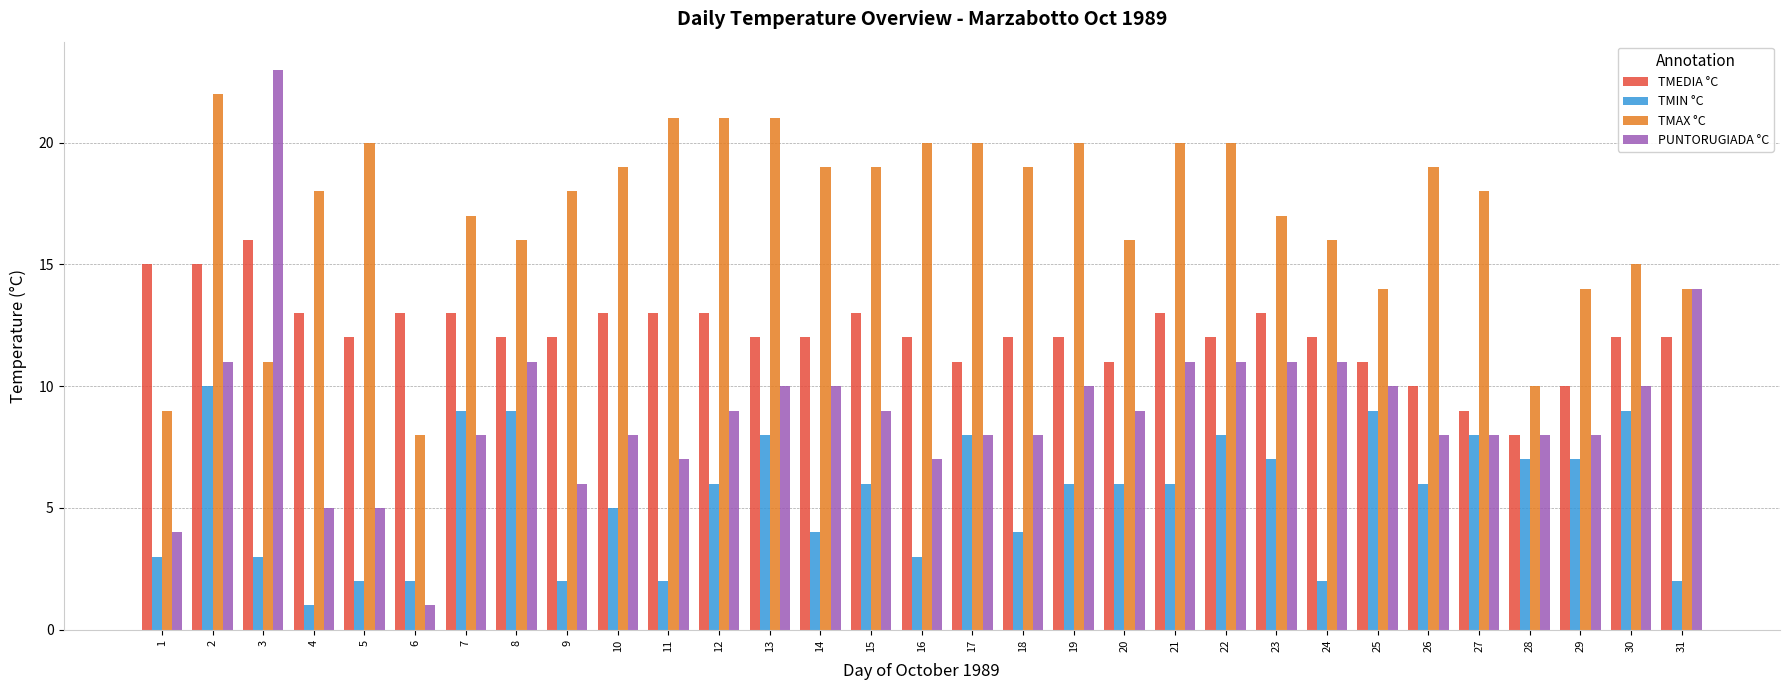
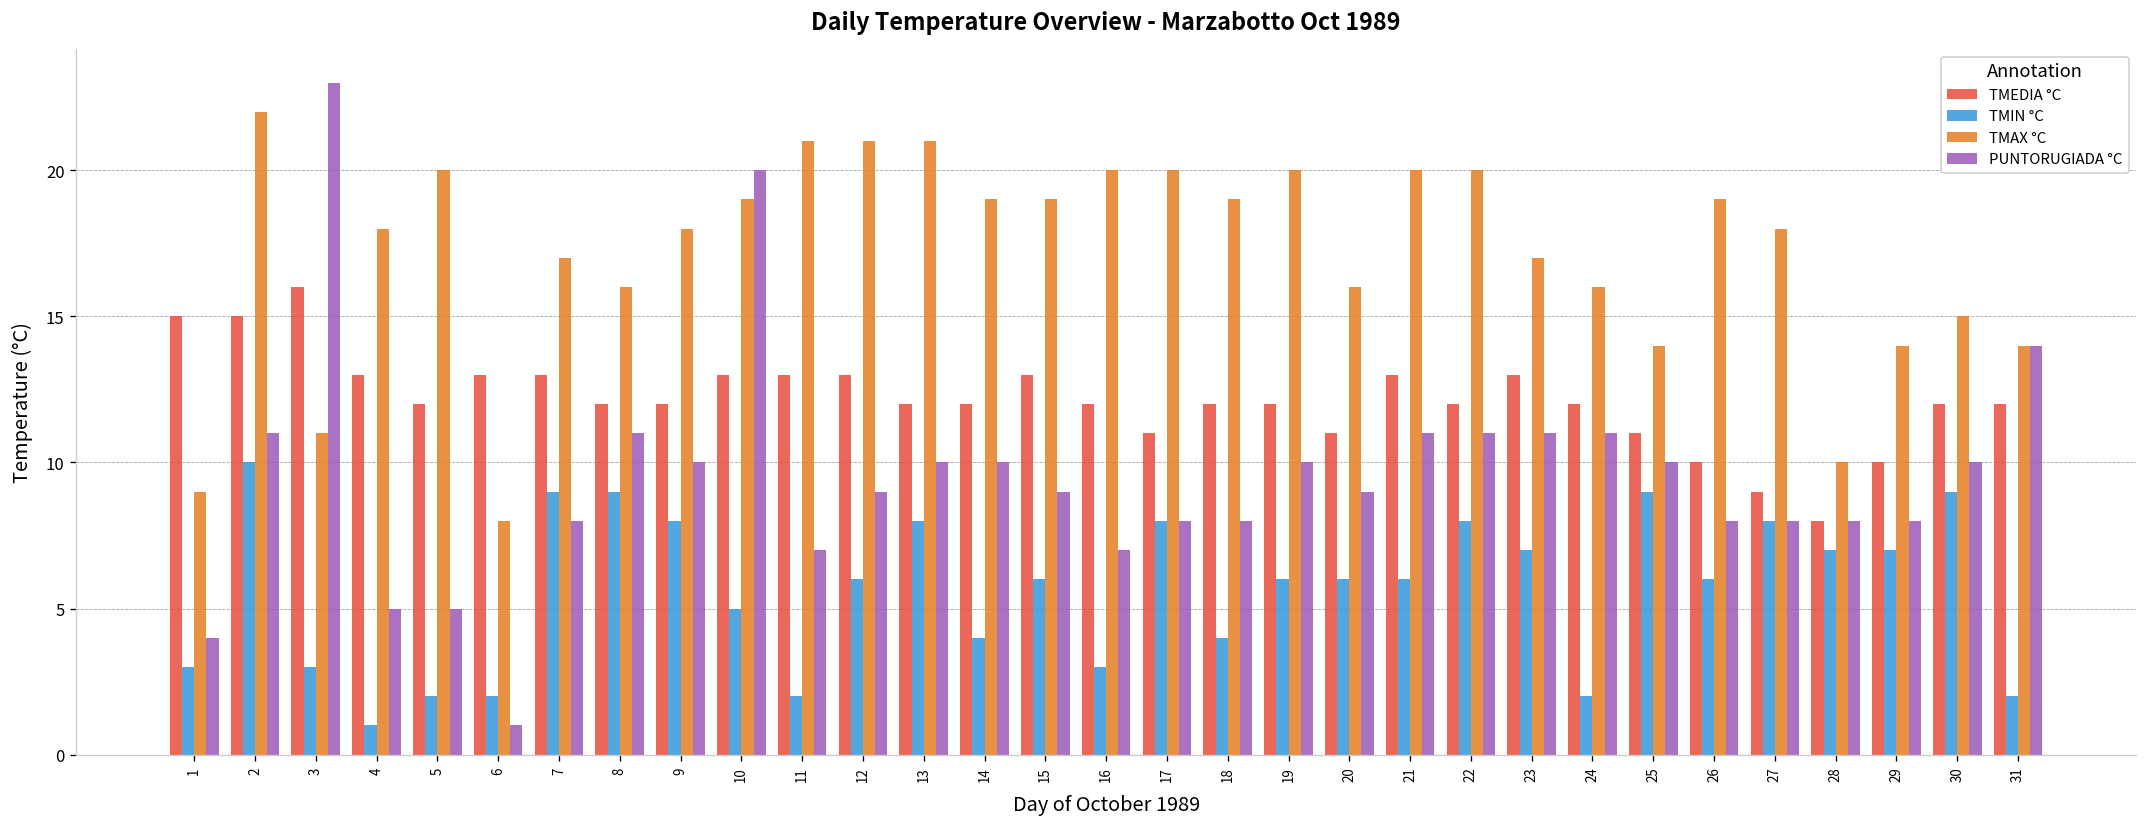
  {
    "TMIN °C": {
      "1": 3,
      "2": 10,
      "3": 3,
      "4": 1,
      "5": 2,
      "6": 2,
      "7": 9,
      "8": 9,
-     "9": 2,
+     "9": 8,
      "10": 5,
      "11": 2,
      "12": 6,
      "13": 8,
      "14": 4,
      "15": 6,
      "16": 3,
      "17": 8,
      "18": 4,
      "19": 6,
      "20": 6,
      "21": 6,
      "22": 8,
      "23": 7,
      "24": 2,
      "25": 9,
      "26": 6,
      "27": 8,
      "28": 7,
      "29": 7,
      "30": 9,
      "31": 2
    },
    "PUNTORUGIADA °C": {
      "1": 4,
      "2": 11,
      "3": 23,
      "4": 5,
      "5": 5,
      "6": 1,
      "7": 8,
      "8": 11,
-     "9": 6,
-     "10": 8,
+     "9": 10,
+     "10": 20,
      "11": 7,
      "12": 9,
      "13": 10,
      "14": 10,
      "15": 9,
      "16": 7,
      "17": 8,
      "18": 8,
      "19": 10,
      "20": 9,
      "21": 11,
      "22": 11,
      "23": 11,
      "24": 11,
      "25": 10,
      "26": 8,
      "27": 8,
      "28": 8,
      "29": 8,
      "30": 10,
      "31": 14
    }
  }
